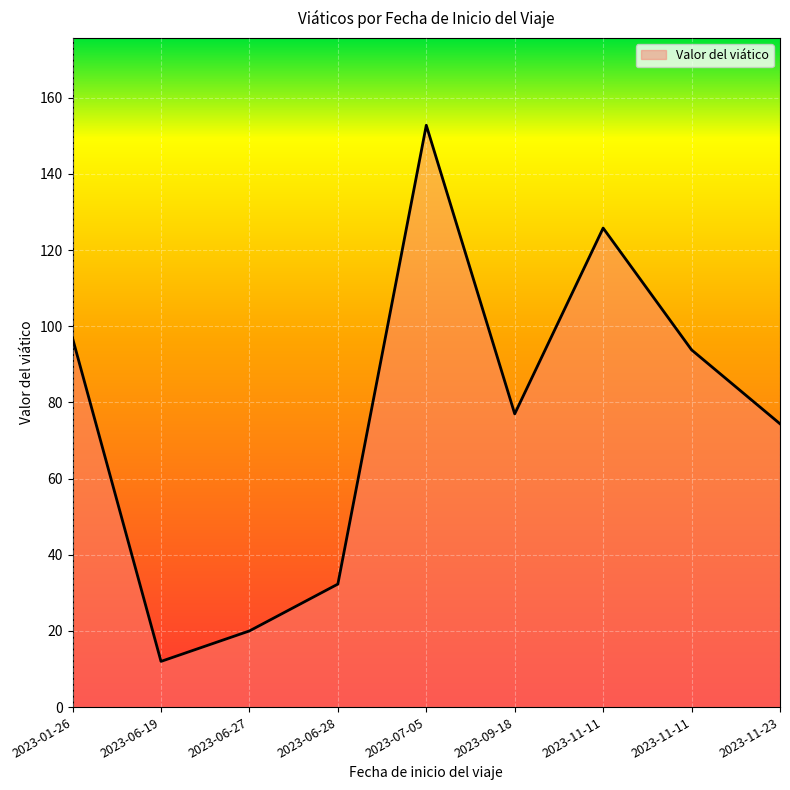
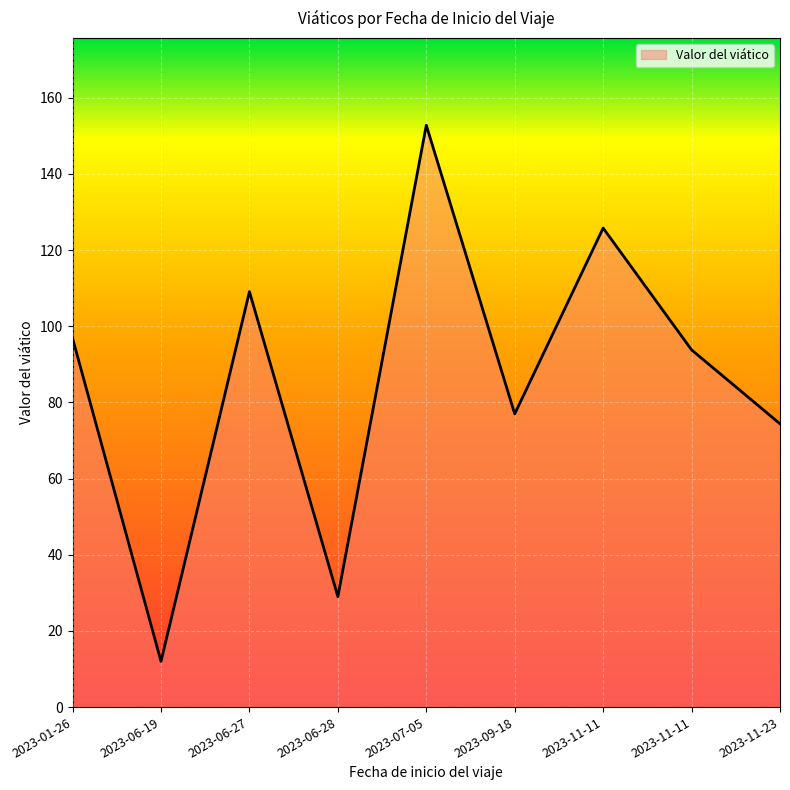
  {
    "2023-01-26": 97,
    "2023-06-19": 12,
-   "2023-06-27": 20,
-   "2023-06-28": 32,
+   "2023-06-27": 109,
+   "2023-06-28": 29,
    "2023-07-05": 153,
    "2023-09-18": 77,
    "2023-11-23": 74
  }
